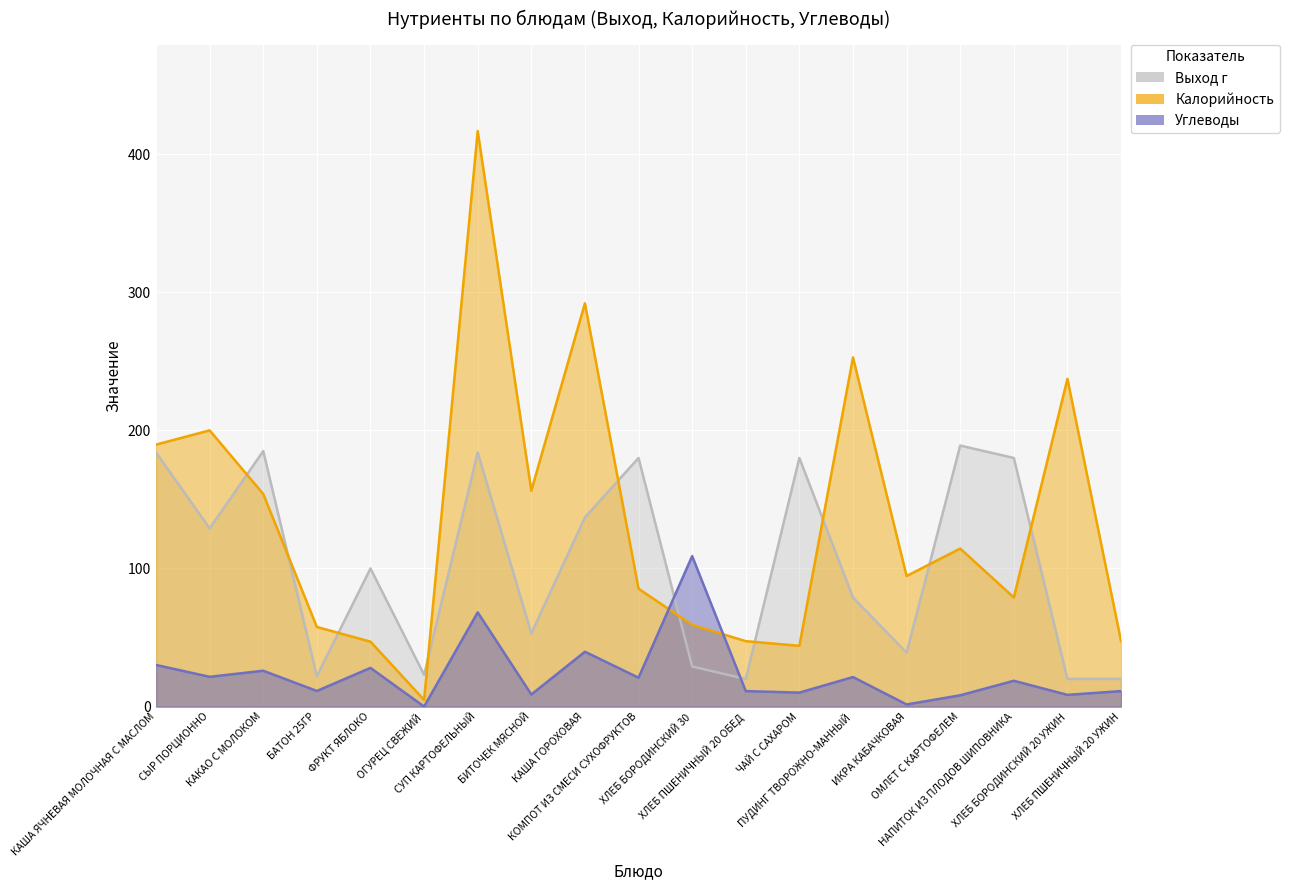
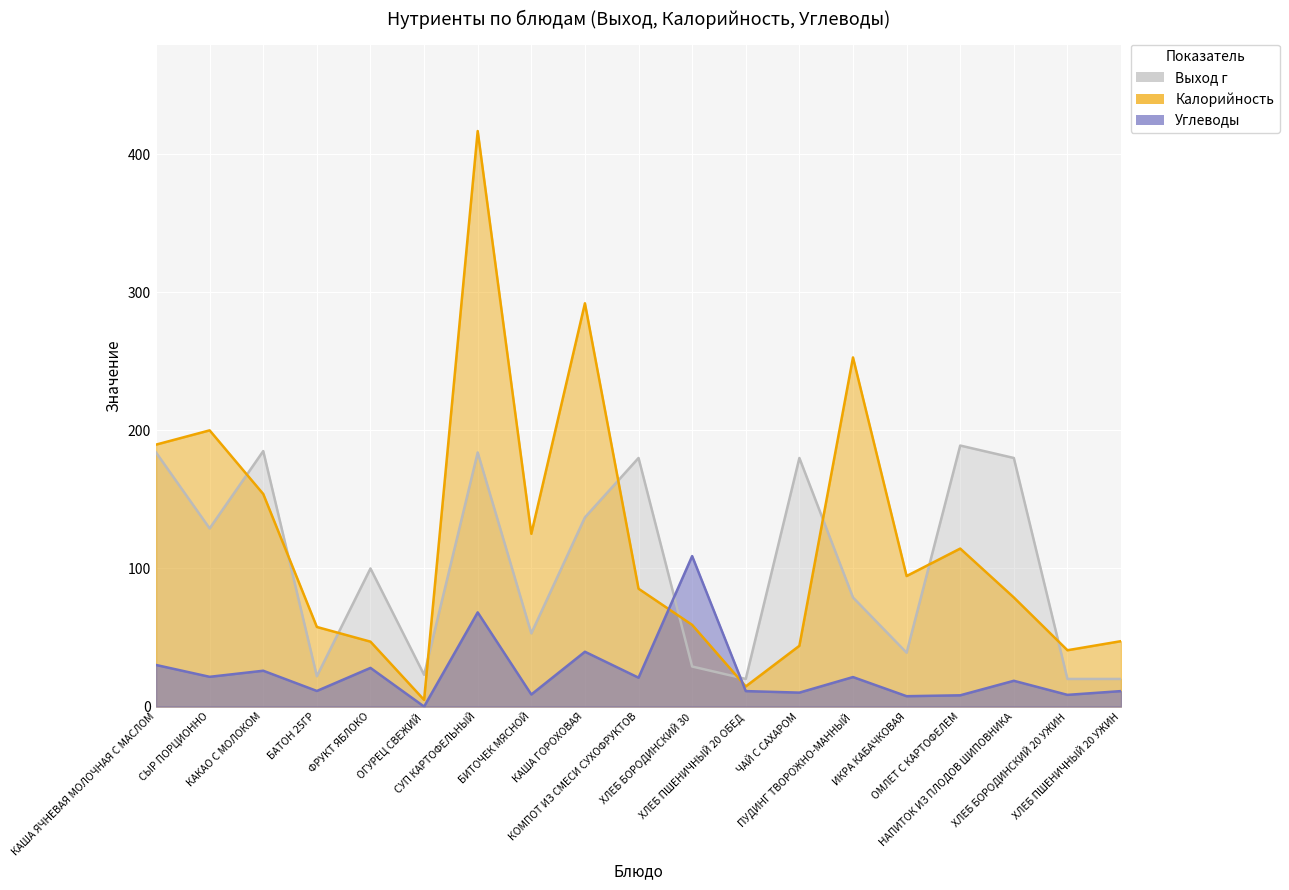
  {
    "Выход г": {
      "КАША ЯЧНЕВАЯ МОЛОЧНАЯ С МАСЛОМ": 184,
      "СЫР ПОРЦИОННО": 129,
      "КАКАО С МОЛОКОМ": 185,
      "БАТОН 25ГР": 22,
      "ФРУКТ ЯБЛОКО": 100,
      "ОГУРЕЦ СВЕЖИЙ": 23,
      "СУП КАРТОФЕЛЬНЫЙ": 184,
      "БИТОЧЕК МЯСНОЙ": 53,
      "КАША ГОРОХОВАЯ": 137,
      "КОМПОТ ИЗ СМЕСИ СУХОФРУКТОВ": 180,
      "ХЛЕБ БОРОДИНСКИЙ 30": 29,
      "ХЛЕБ ПШЕНИЧНЫЙ 20 ОБЕД": 20,
      "ЧАЙ С САХАРОМ": 180,
      "ПУДИНГ ТВОРОЖНО-МАННЫЙ": 79,
      "ИКРА КАБАЧКОВАЯ": 39,
      "ОМЛЕТ С КАРТОФЕЛЕМ": 189,
      "НАПИТОК ИЗ ПЛОДОВ ШИПОВНИКА": 180,
      "ХЛЕБ БОРОДИНСКИЙ 20 УЖИН": 20,
      "ХЛЕБ ПШЕНИЧНЫЙ 20 УЖИН": 20
    },
    "Калорийность": {
      "КАША ЯЧНЕВАЯ МОЛОЧНАЯ С МАСЛОМ": 190,
      "СЫР ПОРЦИОННО": 200,
      "КАКАО С МОЛОКОМ": 154,
      "БАТОН 25ГР": 58,
      "ФРУКТ ЯБЛОКО": 47,
      "ОГУРЕЦ СВЕЖИЙ": 5,
      "СУП КАРТОФЕЛЬНЫЙ": 417,
-     "БИТОЧЕК МЯСНОЙ": 156,
+     "БИТОЧЕК МЯСНОЙ": 125,
      "КАША ГОРОХОВАЯ": 292,
      "КОМПОТ ИЗ СМЕСИ СУХОФРУКТОВ": 85,
      "ХЛЕБ БОРОДИНСКИЙ 30": 59,
-     "ХЛЕБ ПШЕНИЧНЫЙ 20 ОБЕД": 47,
+     "ХЛЕБ ПШЕНИЧНЫЙ 20 ОБЕД": 15,
      "ЧАЙ С САХАРОМ": 44,
      "ПУДИНГ ТВОРОЖНО-МАННЫЙ": 253,
      "ИКРА КАБАЧКОВАЯ": 95,
      "ОМЛЕТ С КАРТОФЕЛЕМ": 114,
      "НАПИТОК ИЗ ПЛОДОВ ШИПОВНИКА": 79,
-     "ХЛЕБ БОРОДИНСКИЙ 20 УЖИН": 237,
+     "ХЛЕБ БОРОДИНСКИЙ 20 УЖИН": 41,
      "ХЛЕБ ПШЕНИЧНЫЙ 20 УЖИН": 47
    },
    "Углеводы": {
      "КАША ЯЧНЕВАЯ МОЛОЧНАЯ С МАСЛОМ": 30,
      "СЫР ПОРЦИОННО": 22,
      "КАКАО С МОЛОКОМ": 26,
      "БАТОН 25ГР": 11,
      "ФРУКТ ЯБЛОКО": 28,
      "ОГУРЕЦ СВЕЖИЙ": 0,
      "СУП КАРТОФЕЛЬНЫЙ": 68,
      "БИТОЧЕК МЯСНОЙ": 9,
      "КАША ГОРОХОВАЯ": 40,
      "КОМПОТ ИЗ СМЕСИ СУХОФРУКТОВ": 21,
      "ХЛЕБ БОРОДИНСКИЙ 30": 109,
      "ХЛЕБ ПШЕНИЧНЫЙ 20 ОБЕД": 11,
      "ЧАЙ С САХАРОМ": 10,
      "ПУДИНГ ТВОРОЖНО-МАННЫЙ": 21,
-     "ИКРА КАБАЧКОВАЯ": 2,
+     "ИКРА КАБАЧКОВАЯ": 8,
      "ОМЛЕТ С КАРТОФЕЛЕМ": 8,
      "НАПИТОК ИЗ ПЛОДОВ ШИПОВНИКА": 19,
      "ХЛЕБ БОРОДИНСКИЙ 20 УЖИН": 8,
      "ХЛЕБ ПШЕНИЧНЫЙ 20 УЖИН": 11
    }
  }
